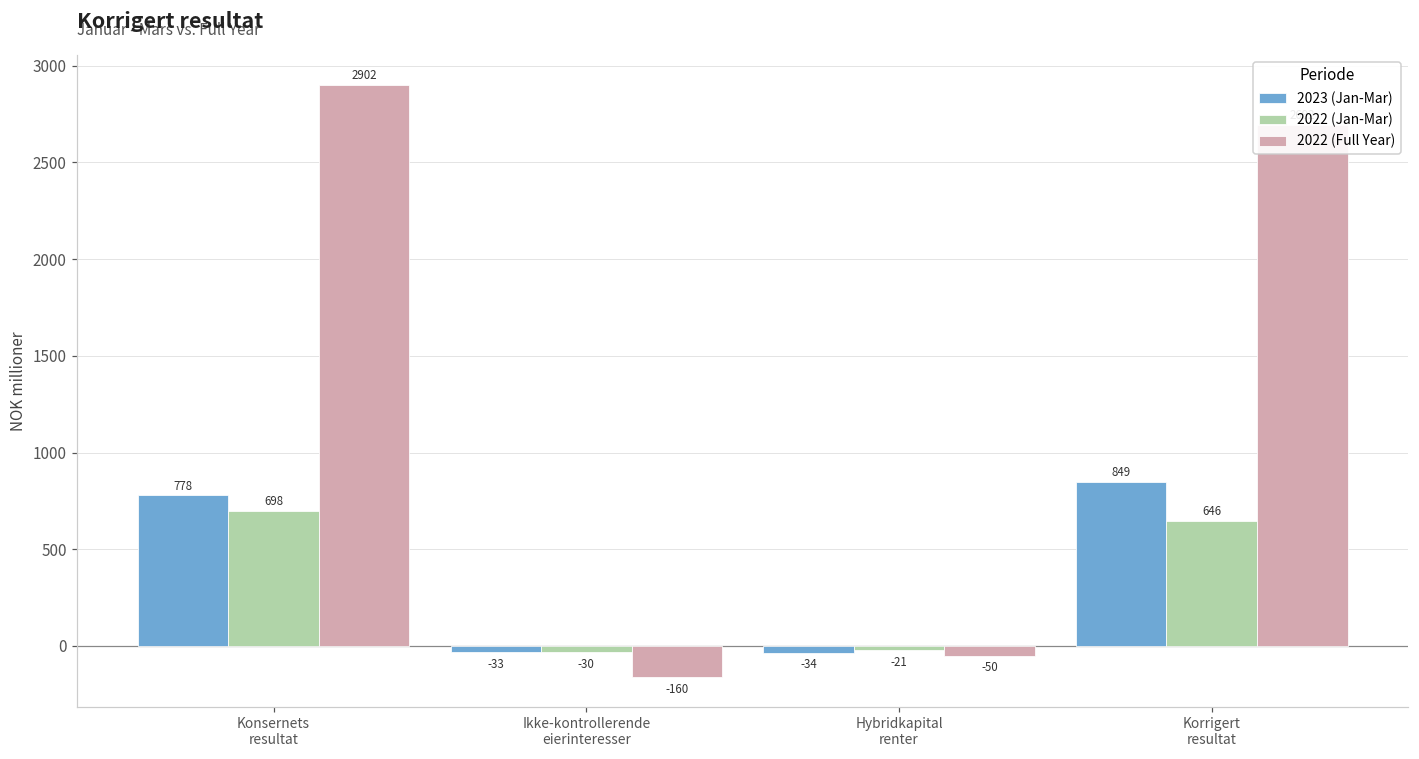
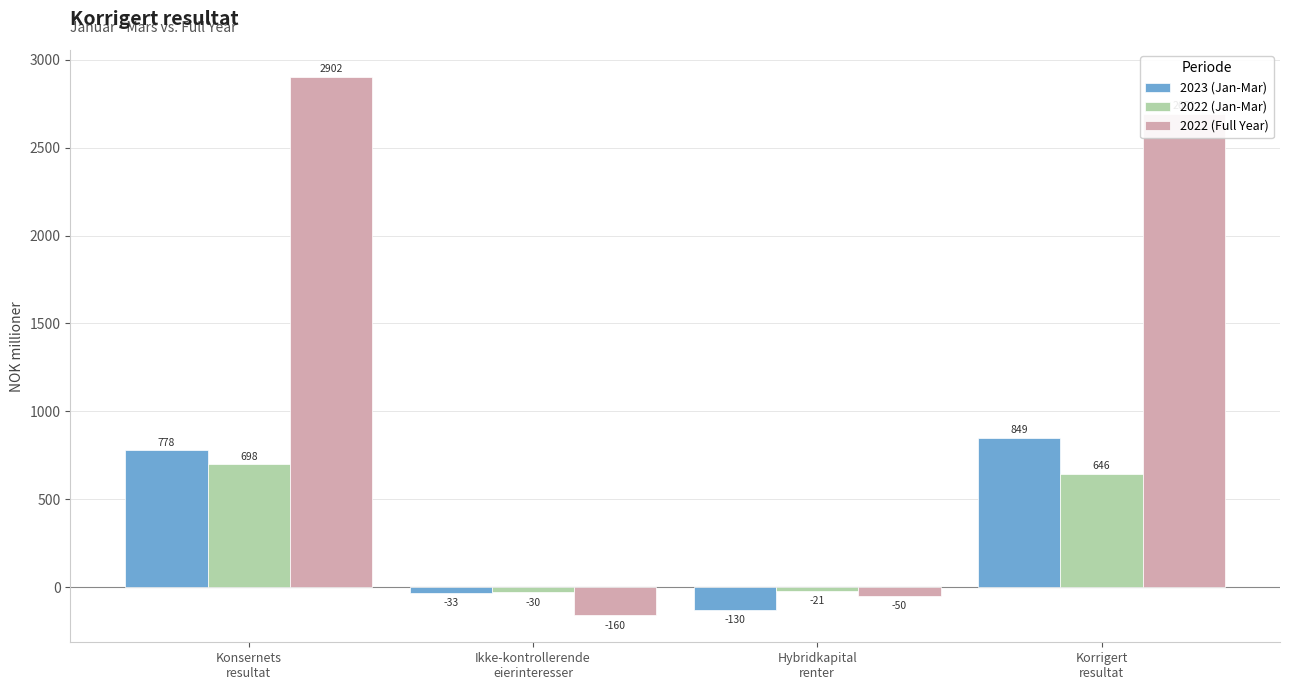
  {
    "2023 (Jan-Mar)": {
      "Konsernets resultat": 778,
      "Ikke-kontrollerende eierinteresser": -33,
-     "Hybridkapital renter": -34,
+     "Hybridkapital renter": -130,
      "Korrigert resultat": 849
    }
  }
